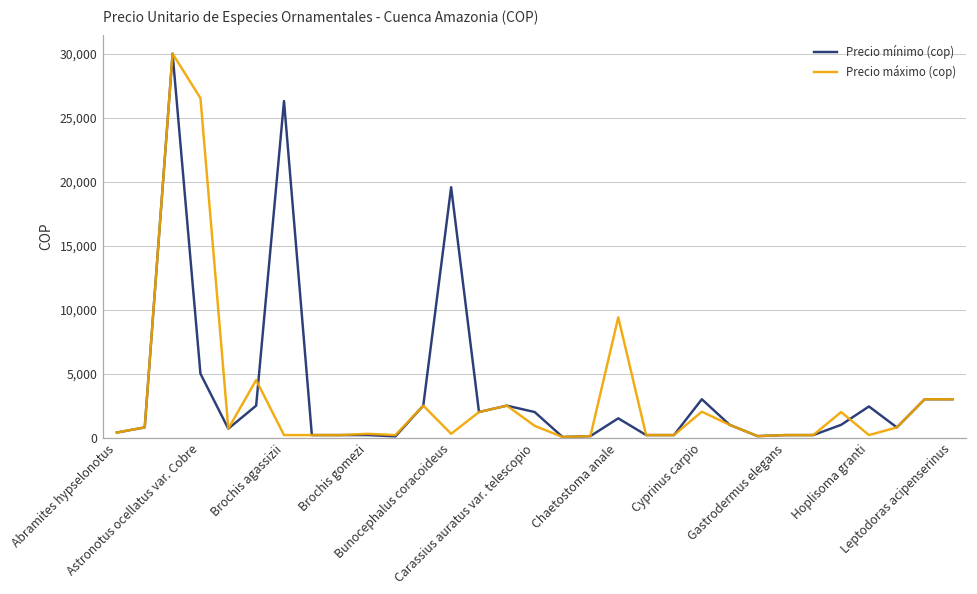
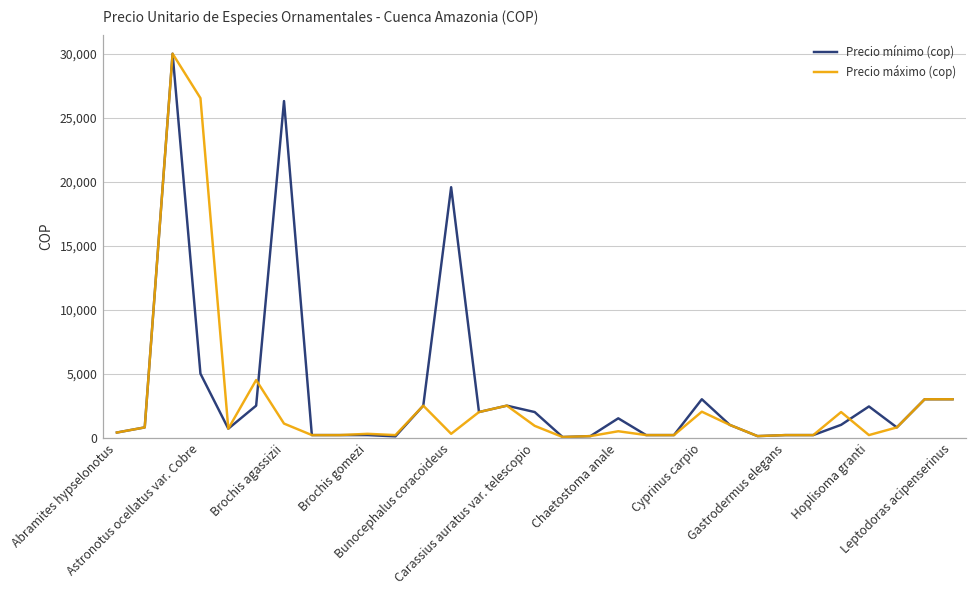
  {
    "Precio mínimo (cop)": {
      "Astronotus ocellatus var. Cobre": "5,000",
      "Brochis agassizii": "26,300",
      "Bunocephalus coracoideus": "19,600",
      "Carassius auratus var. telescopio": "2,000",
      "Chaetostoma anale": "1,500",
      "Cyprinus carpio": "3,000",
      "Hoplisoma granti": "2,400"
    },
    "Precio máximo (cop)": {
      "Astronotus ocellatus var. Cobre": "26,500",
-     "Brochis agassizii": "200",
+     "Brochis agassizii": "1,100",
      "Bunocephalus coracoideus": "300",
      "Carassius auratus var. telescopio": "900",
-     "Chaetostoma anale": "9,400",
+     "Chaetostoma anale": "500",
      "Cyprinus carpio": "2,000",
      "Hoplisoma granti": "200"
    }
  }
